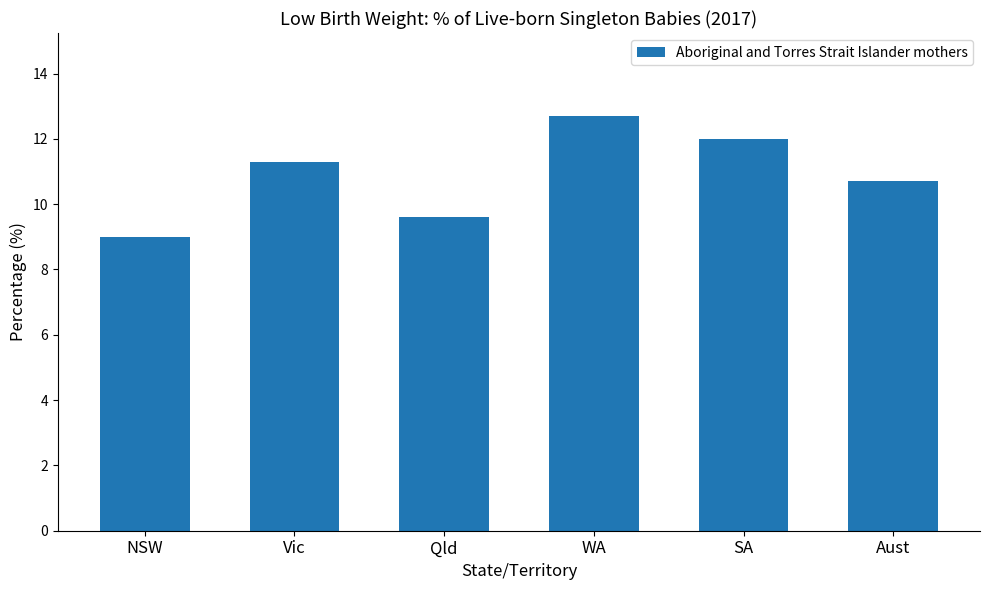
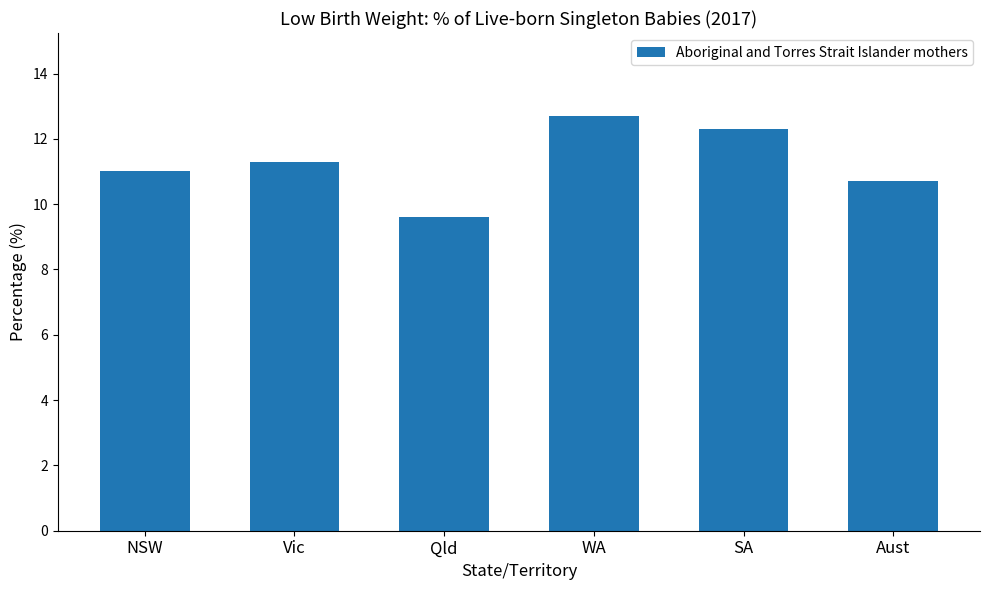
  {
-   "NSW": 9,
+   "NSW": 11,
    "Vic": 11.3,
    "Qld": 9.6,
    "WA": 12.7,
-   "SA": 12.0,
+   "SA": 12.3,
    "Aust": 10.7
  }
